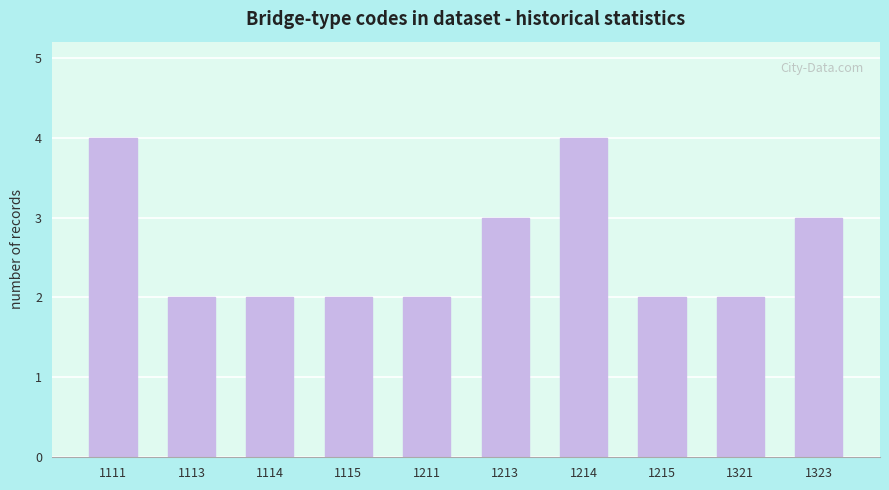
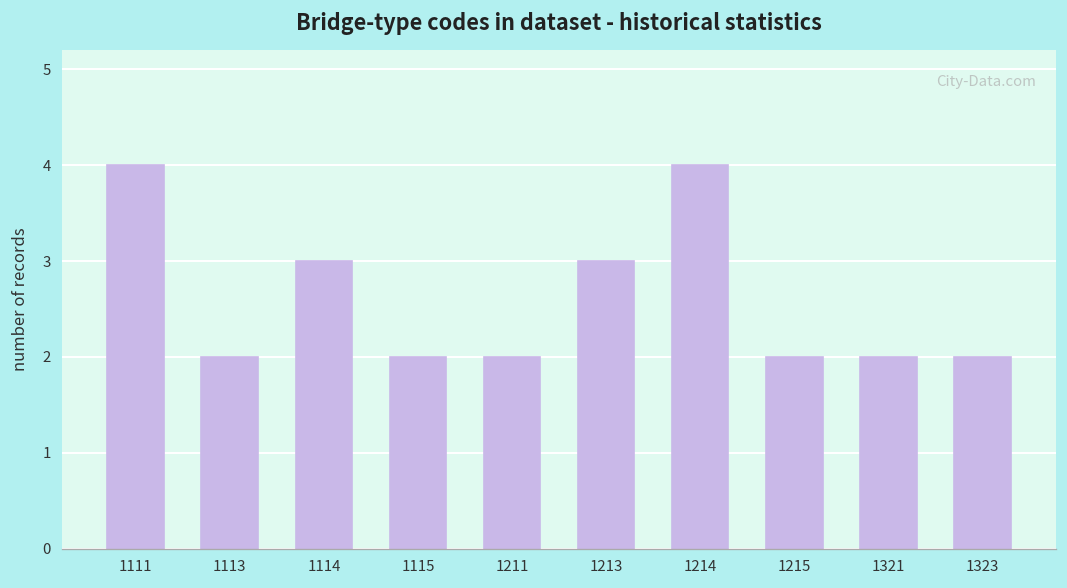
  {
    "1111": 4,
    "1113": 2,
-   "1114": 2,
+   "1114": 3,
    "1115": 2,
    "1211": 2,
    "1213": 3,
    "1214": 4,
    "1215": 2,
    "1321": 2,
-   "1323": 3
+   "1323": 2
  }
